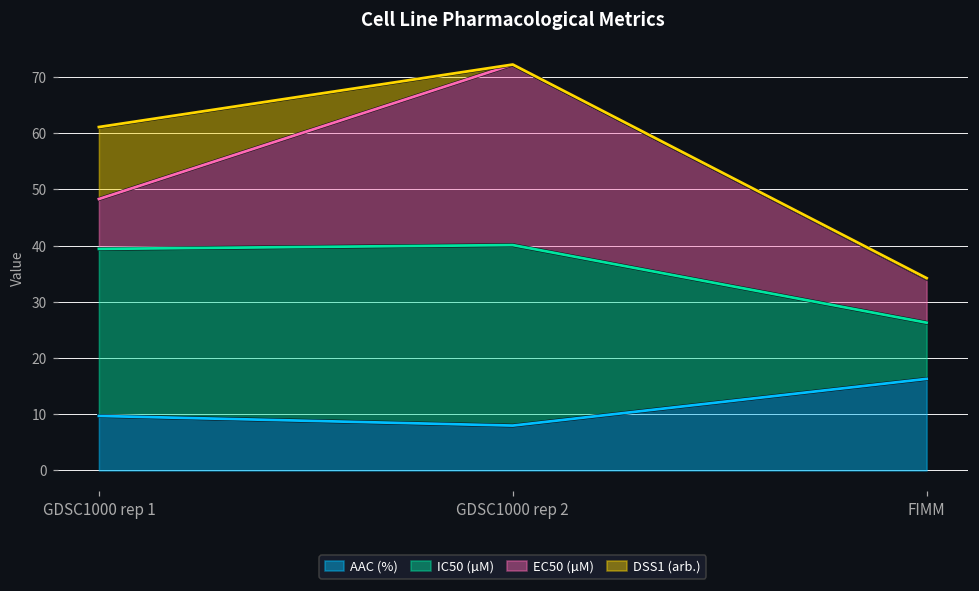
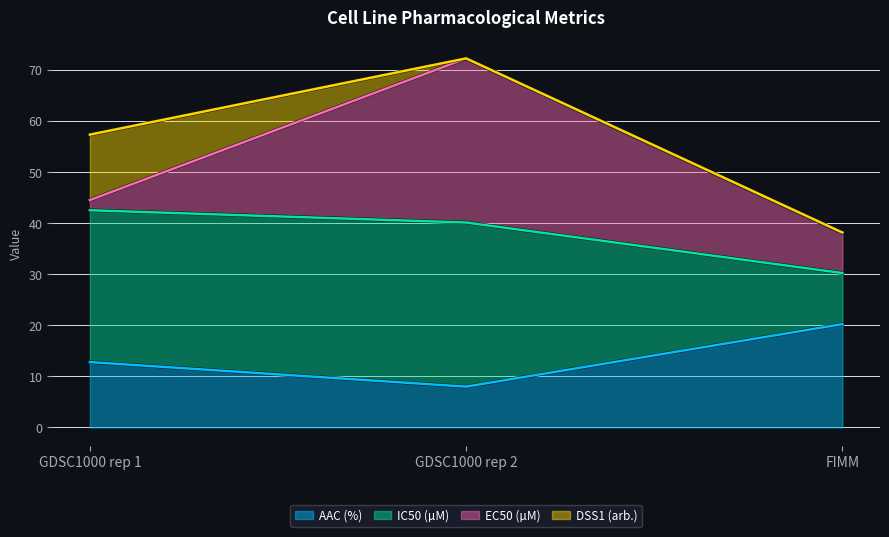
  {
    "AAC (%)": {
-     "GDSC1000 rep 1": 10,
+     "GDSC1000 rep 1": 13,
      "GDSC1000 rep 2": 8,
-     "FIMM": 16
+     "FIMM": 20
    },
    "IC50 (µM)": {
      "GDSC1000 rep 1": 30,
      "GDSC1000 rep 2": 32,
      "FIMM": 10
    },
    "EC50 (µM)": {
-     "GDSC1000 rep 1": 9
+     "GDSC1000 rep 1": 2
    },
    "DSS1 (arb.)": {
      "GDSC1000 rep 1": 13
    }
  }
